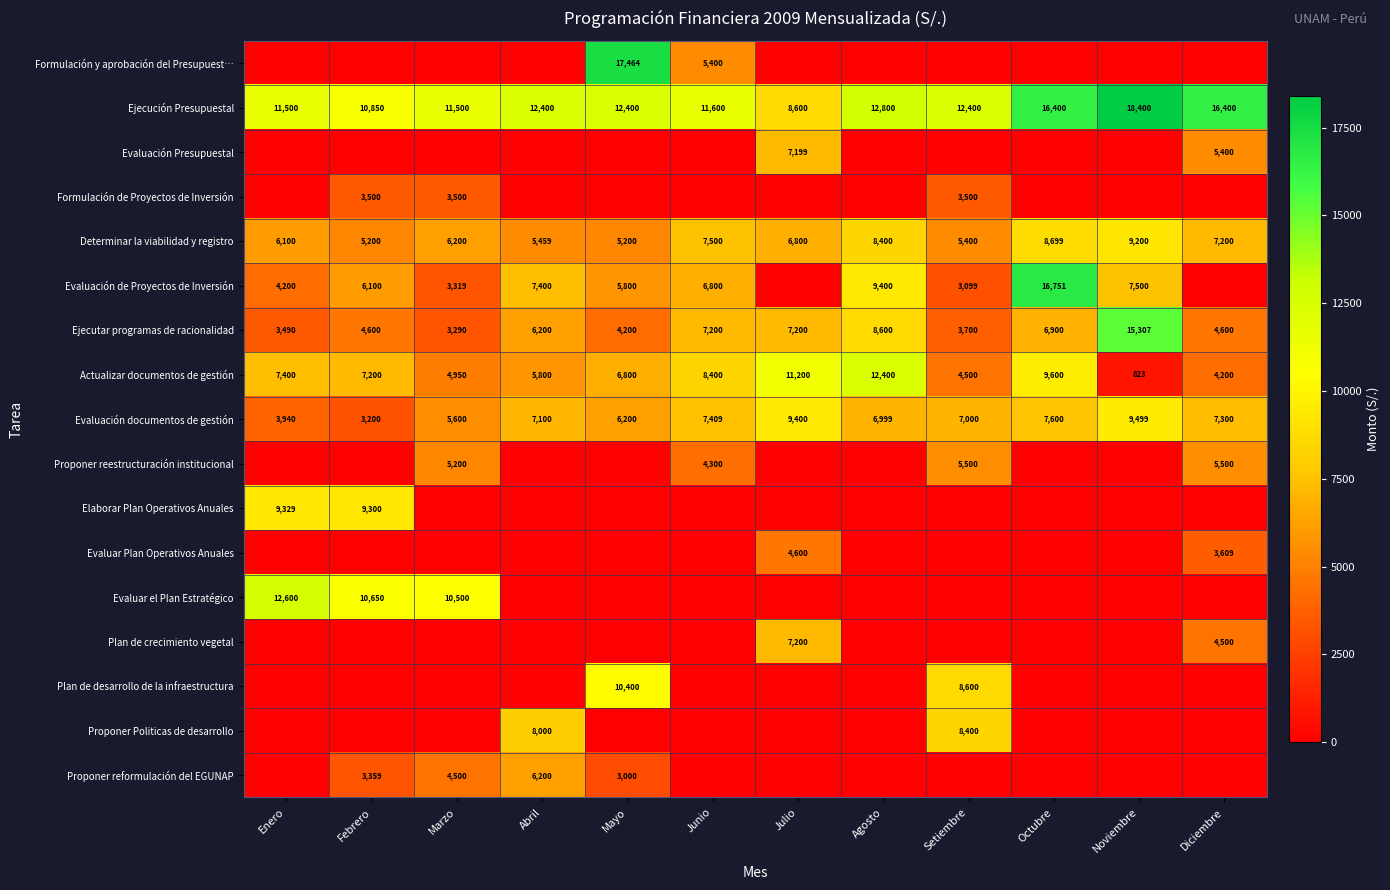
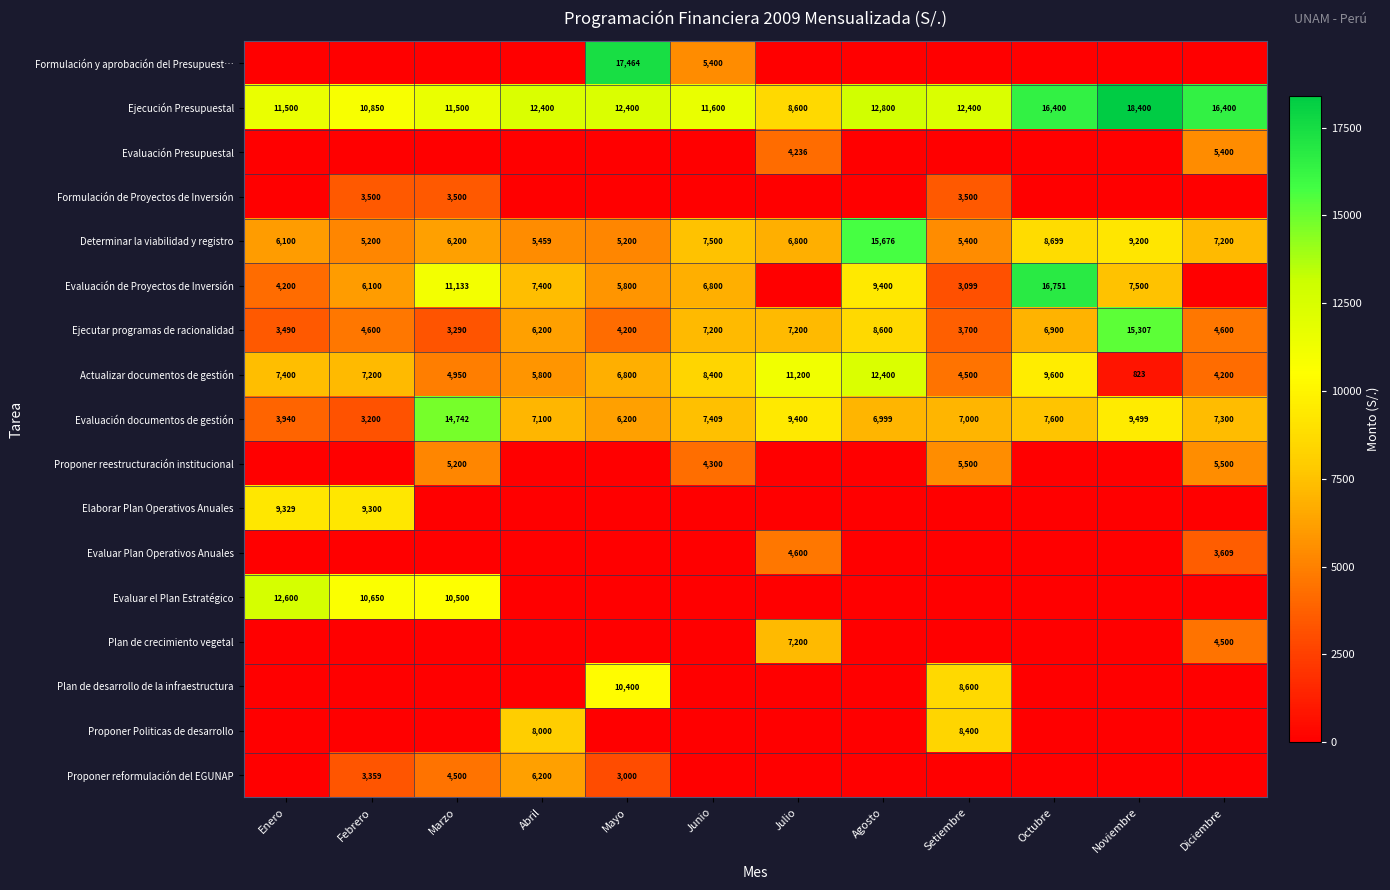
  {
    "Formulación y aprobación del Presupuest…": {
      "Mayo": "17,464",
      "Junio": "5,400"
    },
    "Ejecución Presupuestal": {
      "Enero": "11,500",
      "Febrero": "10,850",
      "Marzo": "11,500",
      "Abril": "12,400",
      "Mayo": "12,400",
      "Junio": "11,600",
      "Julio": "8,600",
      "Agosto": "12,800",
      "Setiembre": "12,400",
      "Octubre": "16,400",
      "Noviembre": "18,400",
      "Diciembre": "16,400"
    },
    "Evaluación Presupuestal": {
-     "Julio": "7,199",
+     "Julio": "4,236",
      "Diciembre": "5,400"
    },
    "Formulación de Proyectos de Inversión": {
      "Febrero": "3,500",
      "Marzo": "3,500",
      "Setiembre": "3,500"
    },
    "Determinar la viabilidad y registro": {
      "Enero": "6,100",
      "Febrero": "5,200",
      "Marzo": "6,200",
      "Abril": "5,459",
      "Mayo": "5,200",
      "Junio": "7,500",
      "Julio": "6,800",
-     "Agosto": "8,400",
+     "Agosto": "15,676",
      "Setiembre": "5,400",
      "Octubre": "8,699",
      "Noviembre": "9,200",
      "Diciembre": "7,200"
    },
    "Evaluación de Proyectos de Inversión": {
      "Enero": "4,200",
      "Febrero": "6,100",
-     "Marzo": "3,319",
+     "Marzo": "11,133",
      "Abril": "7,400",
      "Mayo": "5,800",
      "Junio": "6,800",
      "Agosto": "9,400",
      "Setiembre": "3,099",
      "Octubre": "16,751",
      "Noviembre": "7,500"
    },
    "Ejecutar programas de racionalidad": {
      "Enero": "3,490",
      "Febrero": "4,600",
      "Marzo": "3,290",
      "Abril": "6,200",
      "Mayo": "4,200",
      "Junio": "7,200",
      "Julio": "7,200",
      "Agosto": "8,600",
      "Setiembre": "3,700",
      "Octubre": "6,900",
      "Noviembre": "15,307",
      "Diciembre": "4,600"
    },
    "Actualizar documentos de gestión": {
      "Enero": "7,400",
      "Febrero": "7,200",
      "Marzo": "4,950",
      "Abril": "5,800",
      "Mayo": "6,800",
      "Junio": "8,400",
      "Julio": "11,200",
      "Agosto": "12,400",
      "Setiembre": "4,500",
      "Octubre": "9,600",
      "Noviembre": "823",
      "Diciembre": "4,200"
    },
    "Evaluación documentos de gestión": {
      "Enero": "3,940",
      "Febrero": "3,200",
-     "Marzo": "5,600",
+     "Marzo": "14,742",
      "Abril": "7,100",
      "Mayo": "6,200",
      "Junio": "7,409",
      "Julio": "9,400",
      "Agosto": "6,999",
      "Setiembre": "7,000",
      "Octubre": "7,600",
      "Noviembre": "9,499",
      "Diciembre": "7,300"
    },
    "Proponer reestructuración institucional": {
      "Marzo": "5,200",
      "Junio": "4,300",
      "Setiembre": "5,500",
      "Diciembre": "5,500"
    },
    "Elaborar Plan Operativos Anuales": {
      "Enero": "9,329",
      "Febrero": "9,300"
    },
    "Evaluar Plan Operativos Anuales": {
      "Julio": "4,600",
      "Diciembre": "3,609"
    },
    "Evaluar el Plan Estratégico": {
      "Enero": "12,600",
      "Febrero": "10,650",
      "Marzo": "10,500"
    },
    "Plan de crecimiento vegetal": {
      "Julio": "7,200",
      "Diciembre": "4,500"
    },
    "Plan de desarrollo de la infraestructura": {
      "Mayo": "10,400",
      "Setiembre": "8,600"
    },
    "Proponer Politicas de desarrollo": {
      "Abril": "8,000",
      "Setiembre": "8,400"
    },
    "Proponer reformulación del EGUNAP": {
      "Febrero": "3,359",
      "Marzo": "4,500",
      "Abril": "6,200",
      "Mayo": "3,000"
    }
  }
